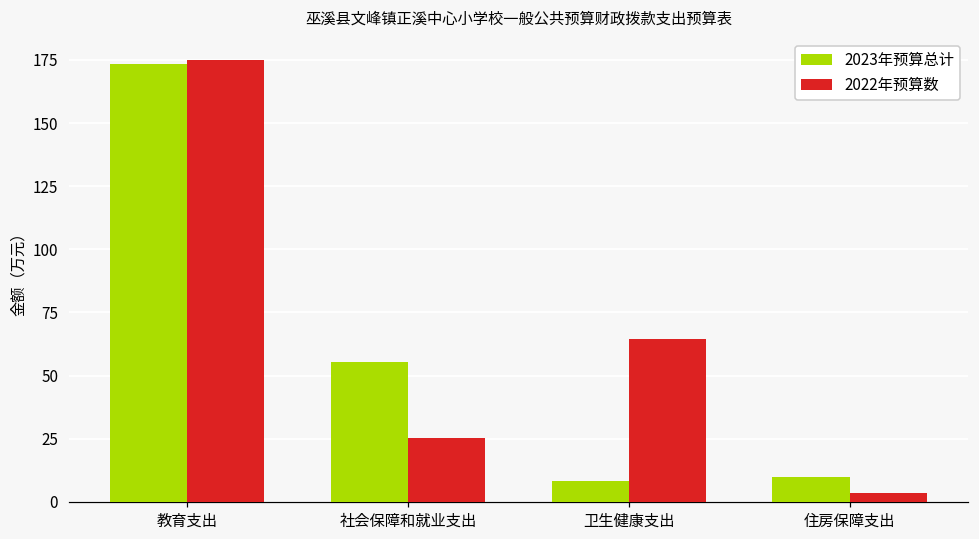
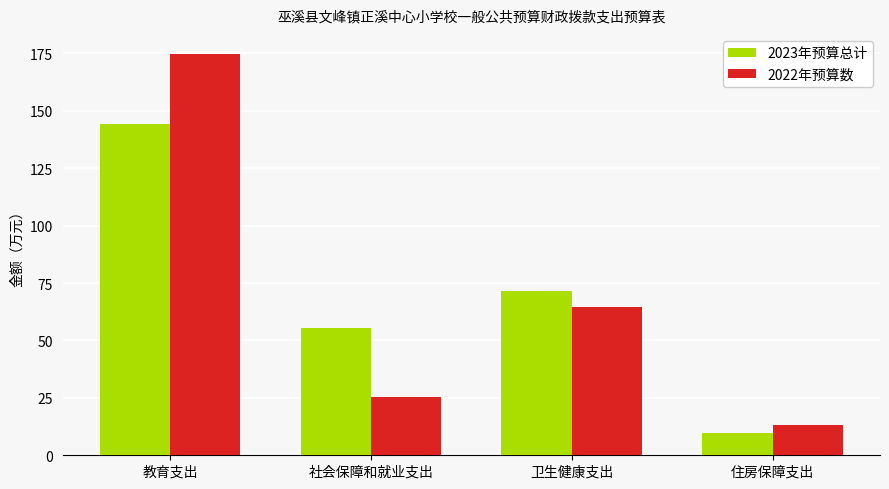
  {
    "2023年预算总计": {
-     "教育支出": 173,
+     "教育支出": 144,
      "社会保障和就业支出": 55,
-     "卫生健康支出": 8,
+     "卫生健康支出": 71,
      "住房保障支出": 10
    },
    "2022年预算数": {
      "教育支出": 175,
      "社会保障和就业支出": 25,
      "卫生健康支出": 64,
-     "住房保障支出": 3
+     "住房保障支出": 13
    }
  }
